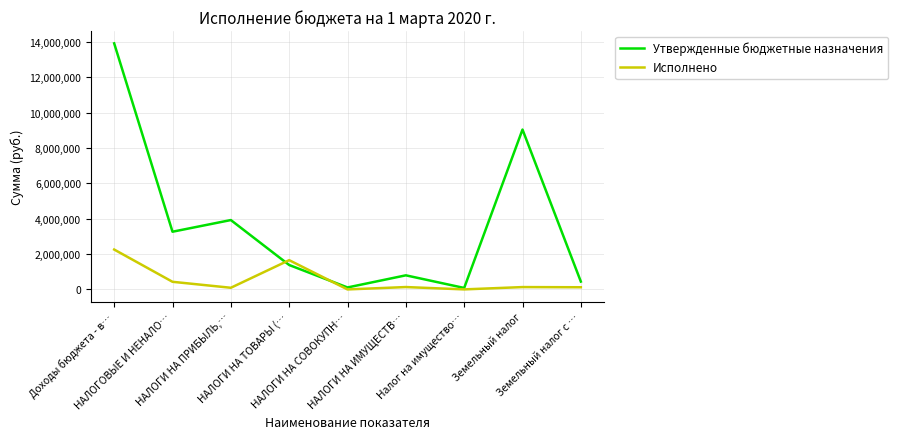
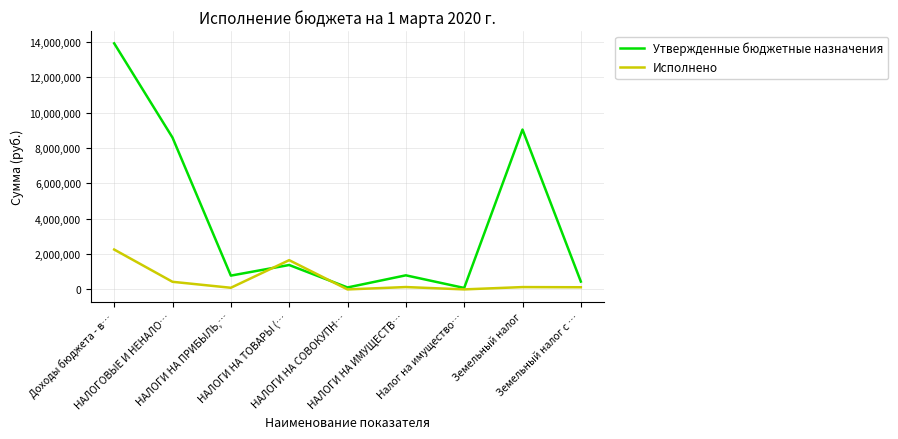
  {
    "Утвержденные бюджетные назначения": {
      "Доходы бюджета - в…": "13,900,000",
-     "НАЛОГОВЫЕ И НЕНАЛО…": "3,300,000",
-     "НАЛОГИ НА ПРИБЫЛЬ,…": "3,900,000",
+     "НАЛОГОВЫЕ И НЕНАЛО…": "8,600,000",
+     "НАЛОГИ НА ПРИБЫЛЬ,…": "800,000",
      "НАЛОГИ НА ТОВАРЫ (…": "1,400,000",
      "НАЛОГИ НА ИМУЩЕСТВ…": "800,000",
      "Земельный налог": "9,000,000",
      "Земельный налог с …": "400,000"
    },
    "Исполнено": {
      "Доходы бюджета - в…": "2,300,000",
      "НАЛОГОВЫЕ И НЕНАЛО…": "400,000",
      "НАЛОГИ НА ПРИБЫЛЬ,…": "100,000",
      "НАЛОГИ НА ТОВАРЫ (…": "1,700,000",
      "НАЛОГИ НА ИМУЩЕСТВ…": "100,000",
      "Земельный налог": "100,000",
      "Земельный налог с …": "100,000"
    }
  }
